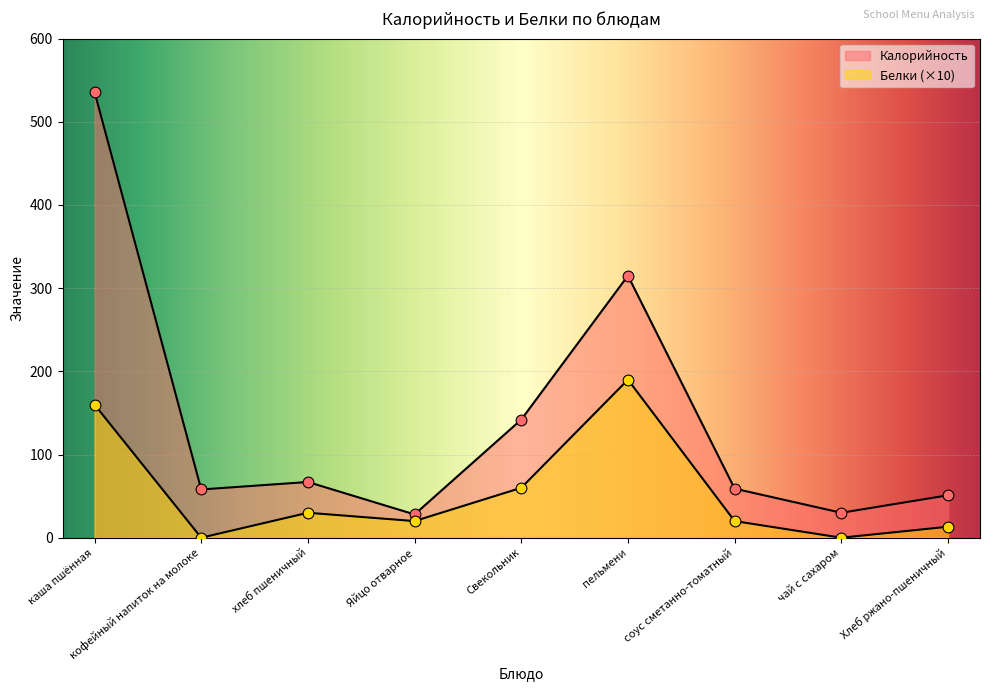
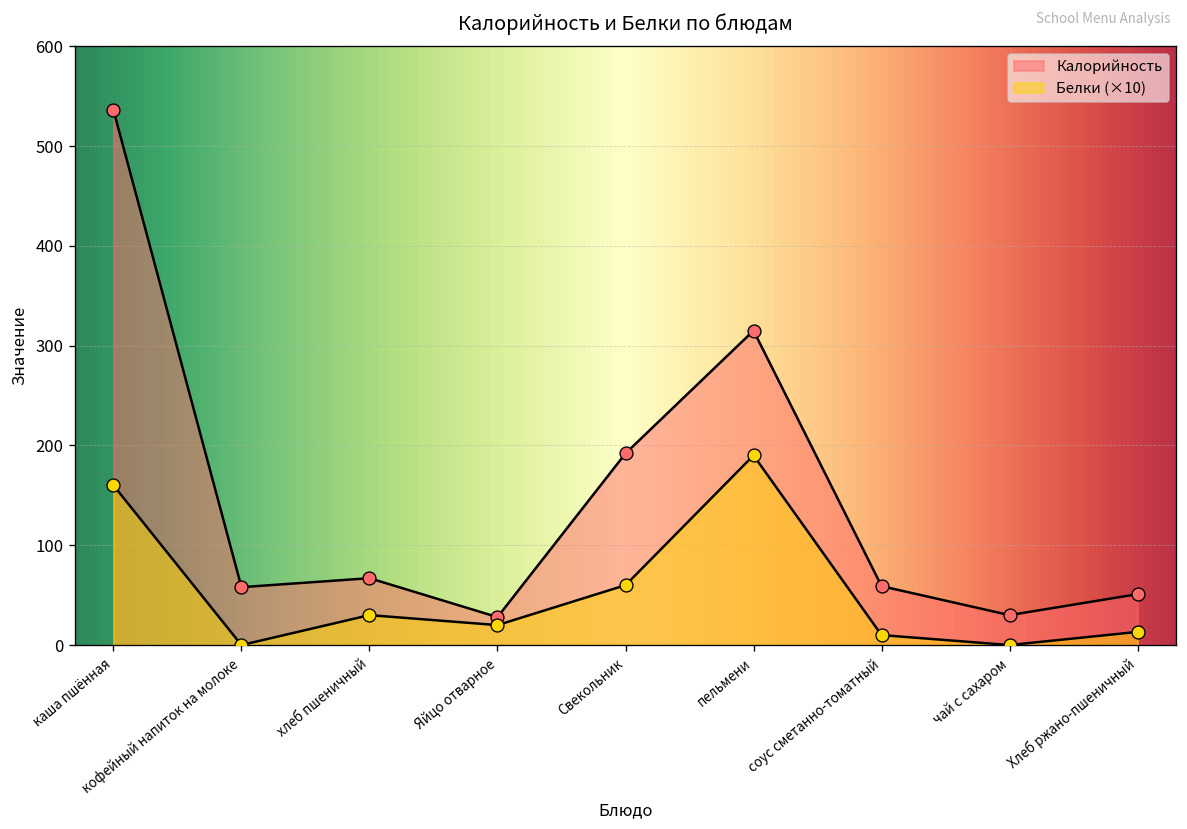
  {
    "Калорийность": {
      "каша пшённая": 540,
      "кофейный напиток на молоке": 60,
      "хлеб пшеничный": 70,
      "Яйцо отварное": 30,
-     "Свекольник": 140,
+     "Свекольник": 190,
      "пельмени": 320,
      "соус сметанно-томатный": 60,
      "чай с сахаром": 30,
      "Хлеб ржано-пшеничный": 50
    },
    "Белки (×10)": {
      "каша пшённая": 160,
      "кофейный напиток на молоке": 0,
      "хлеб пшеничный": 30,
      "Яйцо отварное": 20,
      "Свекольник": 60,
      "пельмени": 190,
-     "соус сметанно-томатный": 20,
+     "соус сметанно-томатный": 10,
      "чай с сахаром": 0,
      "Хлеб ржано-пшеничный": 10
    }
  }
